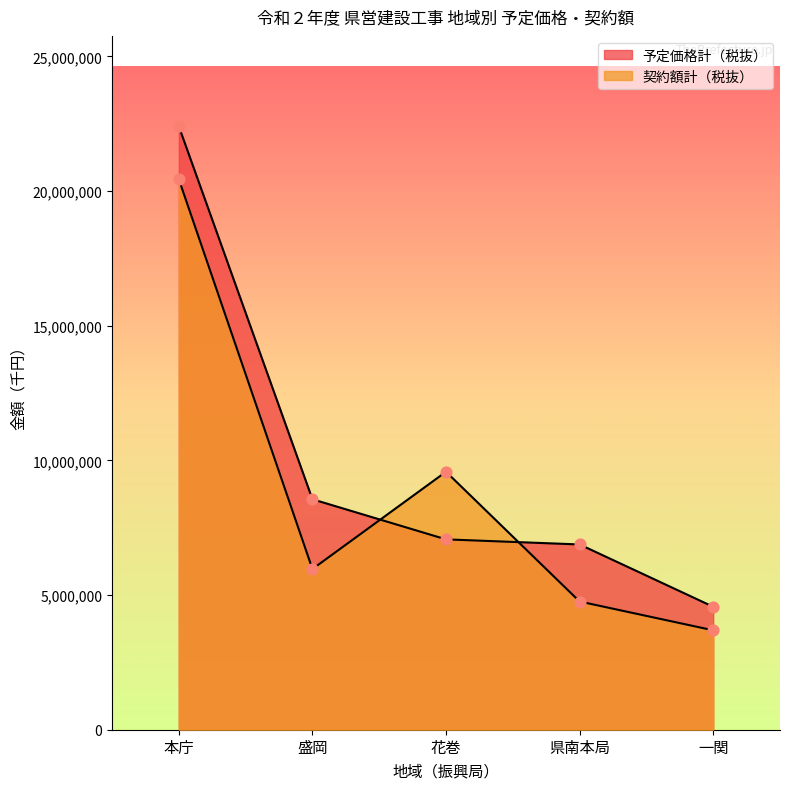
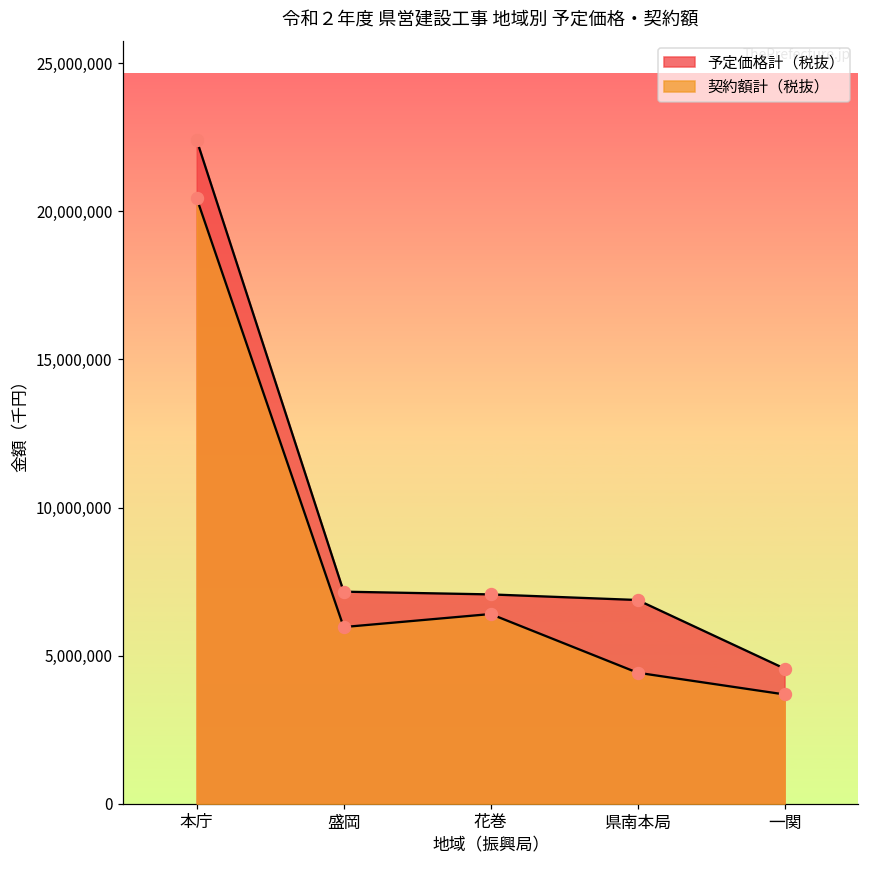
  {
    "予定価格計（税抜）": {
      "本庁": "22,400,000",
-     "盛岡": "8,600,000",
+     "盛岡": "7,200,000",
      "花巻": "7,100,000",
      "県南本局": "6,900,000",
      "一関": "4,600,000"
    },
    "契約額計（税抜）": {
      "本庁": "20,400,000",
      "盛岡": "6,000,000",
-     "花巻": "9,600,000",
-     "県南本局": "4,800,000",
+     "花巻": "6,400,000",
+     "県南本局": "4,400,000",
      "一関": "3,700,000"
    }
  }
